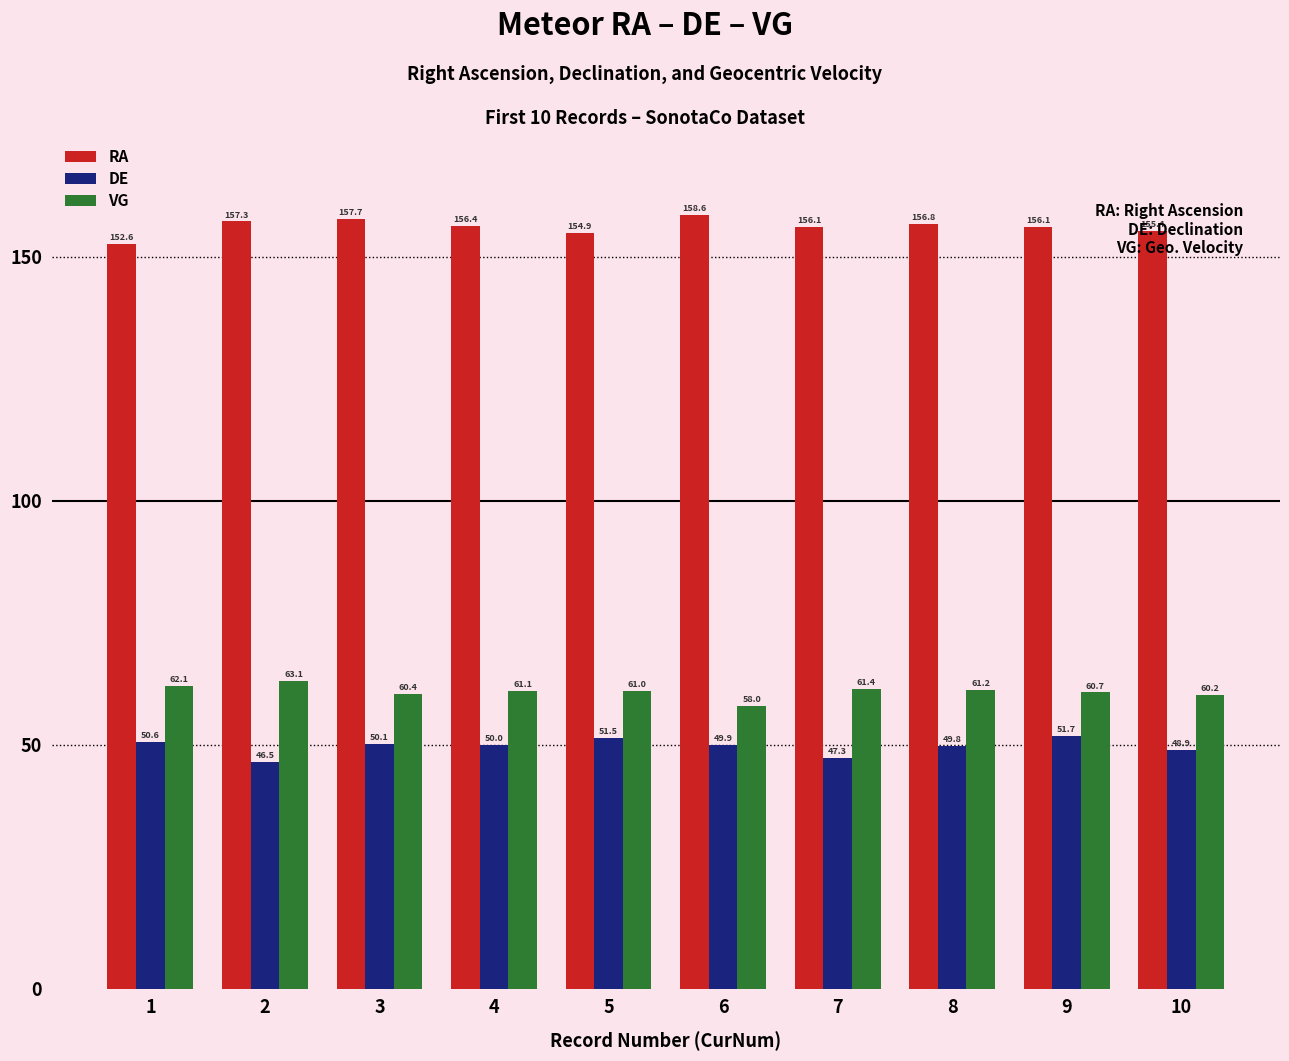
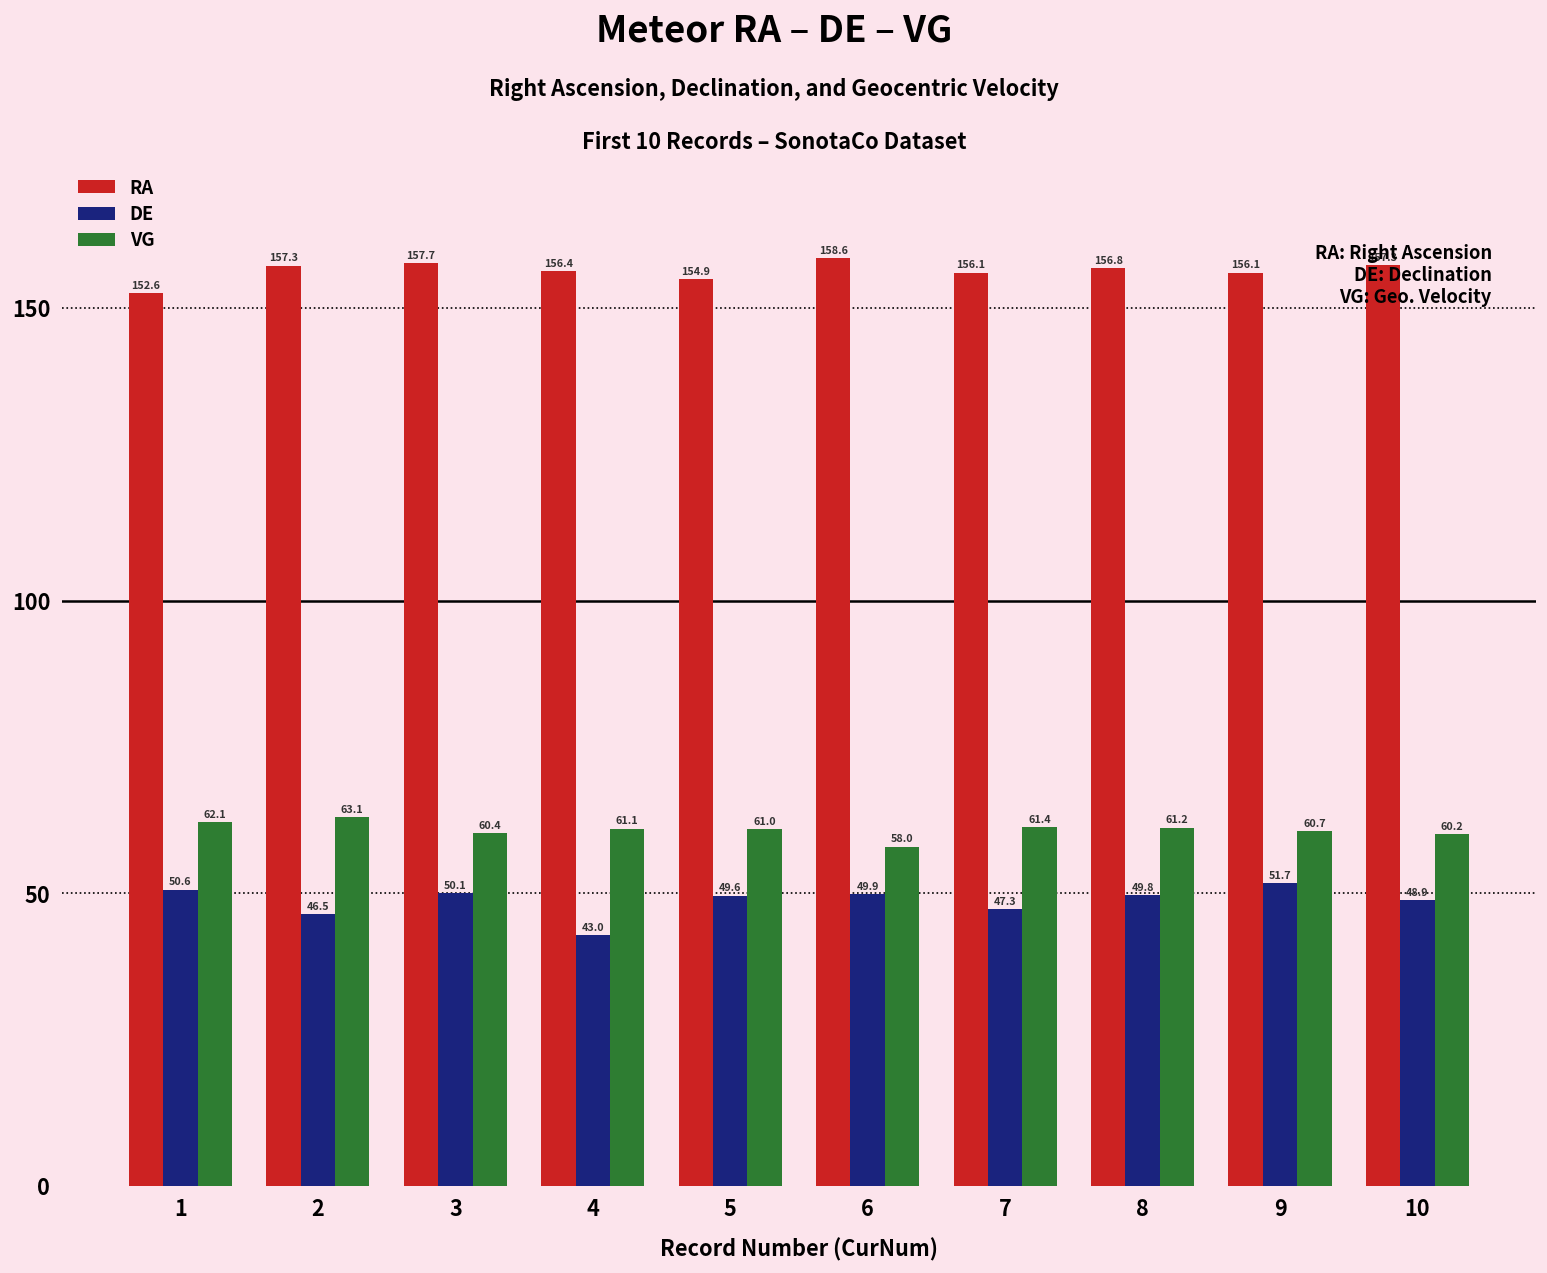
  {
    "RA": {
      "1": 152.6,
      "2": 157.3,
      "3": 157.7,
      "4": 156.4,
      "5": 154.9,
      "6": 158.6,
      "7": 156.1,
      "8": 156.8,
      "9": 156.1,
-     "10": 155.4
+     "10": 157.3
    },
    "DE": {
      "1": 50.6,
      "2": 46.5,
      "3": 50.1,
-     "4": 50.0,
-     "5": 51.5,
+     "4": 43.0,
+     "5": 49.6,
      "6": 49.9,
      "7": 47.3,
      "8": 49.8,
      "9": 51.7,
      "10": 48.9
    },
    "VG": {
      "1": 62.1,
      "2": 63.1,
      "3": 60.4,
      "4": 61.1,
      "5": 61.0,
      "6": 58.0,
      "7": 61.4,
      "8": 61.2,
      "9": 60.7,
      "10": 60.2
    }
  }
